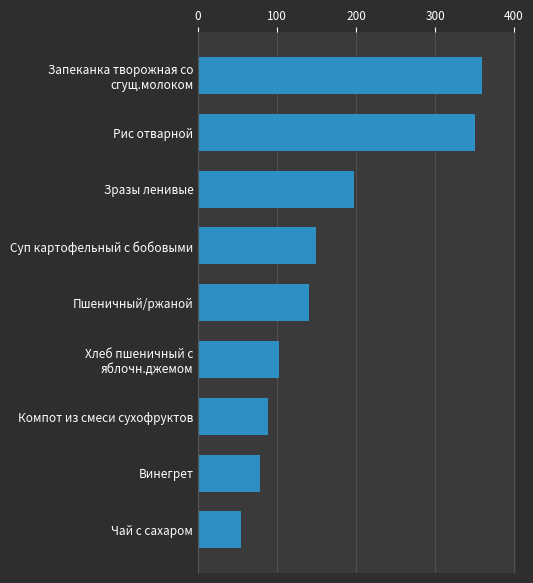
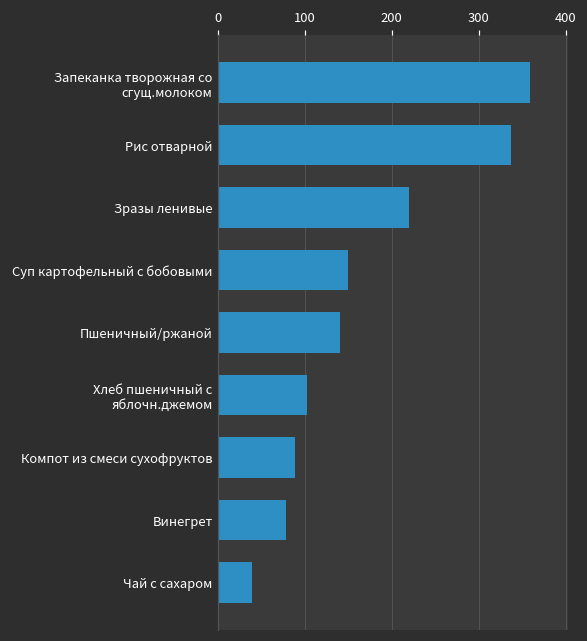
  {
    "Запеканка творожная со сгущ.молоком": 360,
-   "Рис отварной": 350,
-   "Зразы ленивые": 200,
+   "Рис отварной": 340,
+   "Зразы ленивые": 220,
    "Суп картофельный с бобовыми": 150,
    "Пшеничный/ржаной": 140,
    "Хлеб пшеничный с яблочн.джемом": 100,
    "Компот из смеси сухофруктов": 90,
    "Винегрет": 80,
-   "Чай с сахаром": 50
+   "Чай с сахаром": 40
  }
